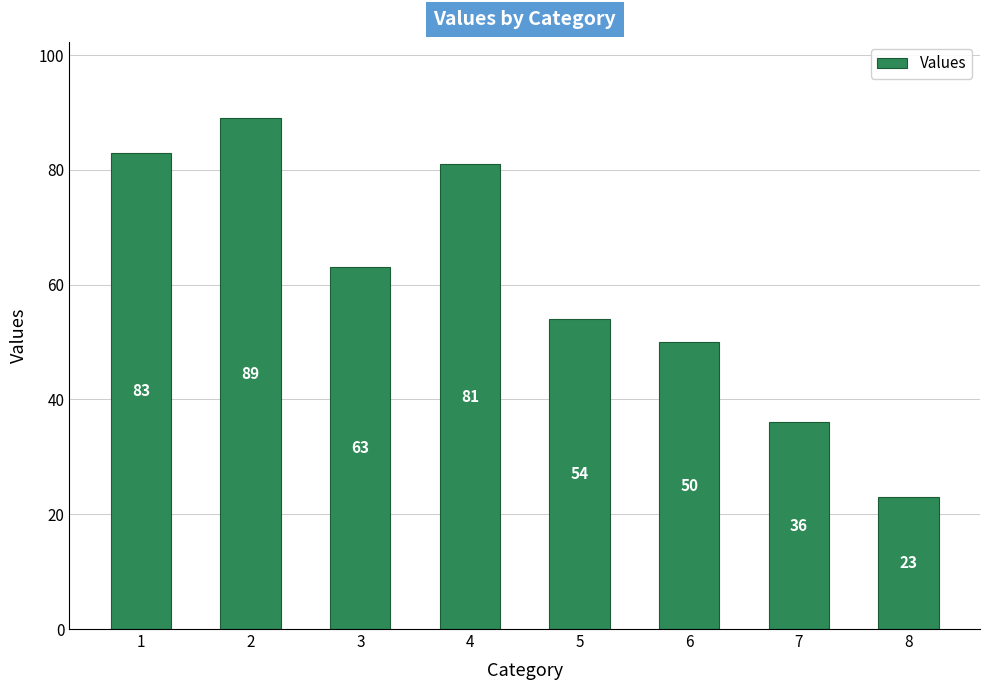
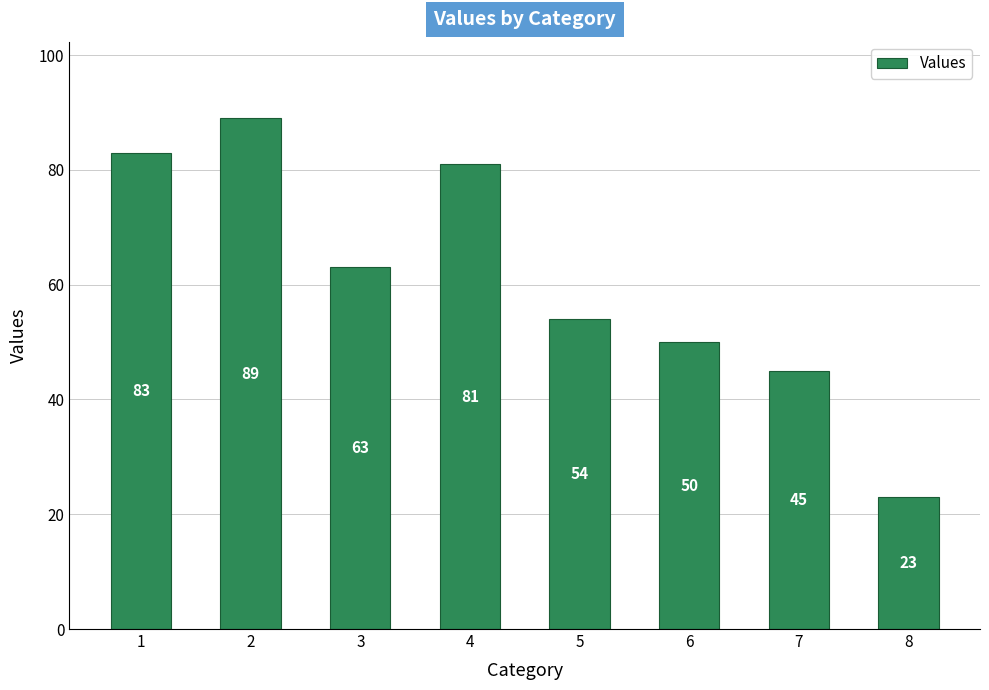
  {
    "1": 83,
    "2": 89,
    "3": 63,
    "4": 81,
    "5": 54,
    "6": 50,
-   "7": 36,
+   "7": 45,
    "8": 23
  }
